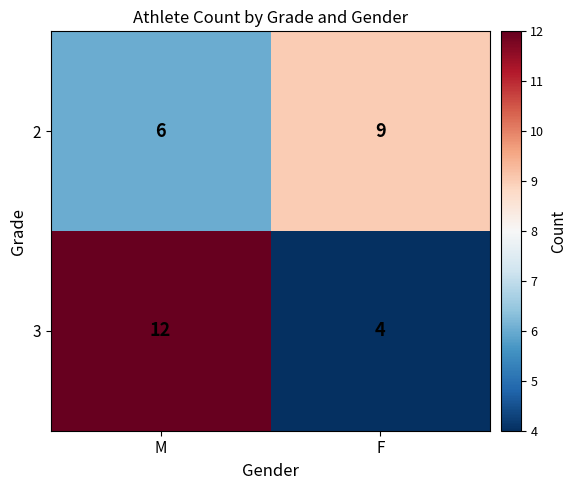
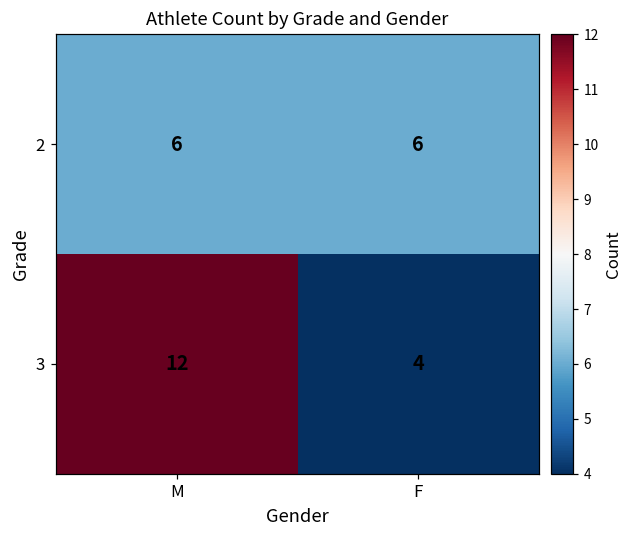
  {
    "2": {
      "M": 6,
-     "F": 9
+     "F": 6
    },
    "3": {
      "M": 12,
      "F": 4
    }
  }
